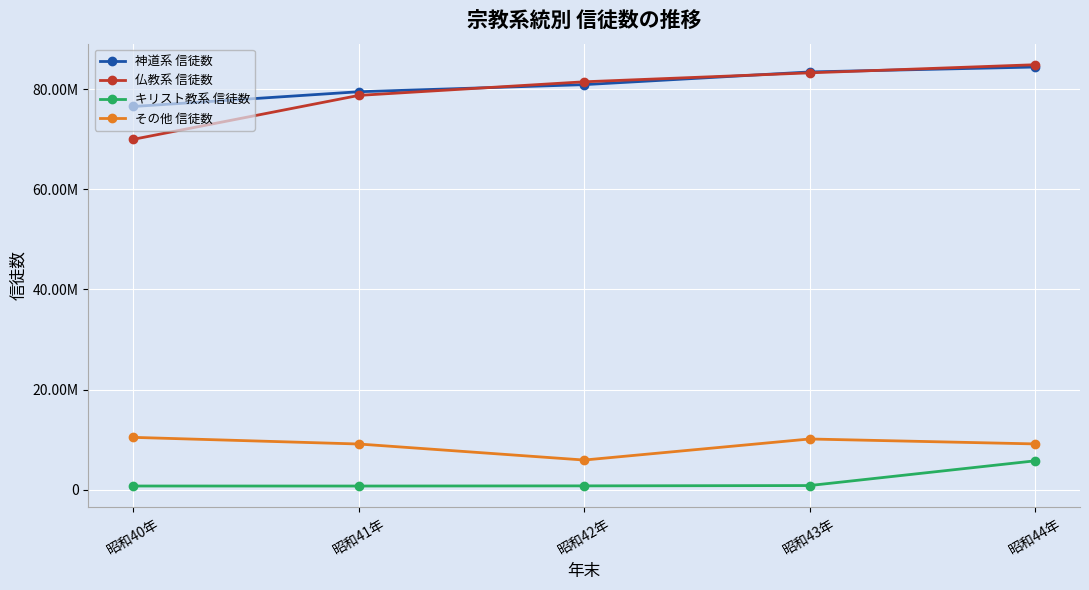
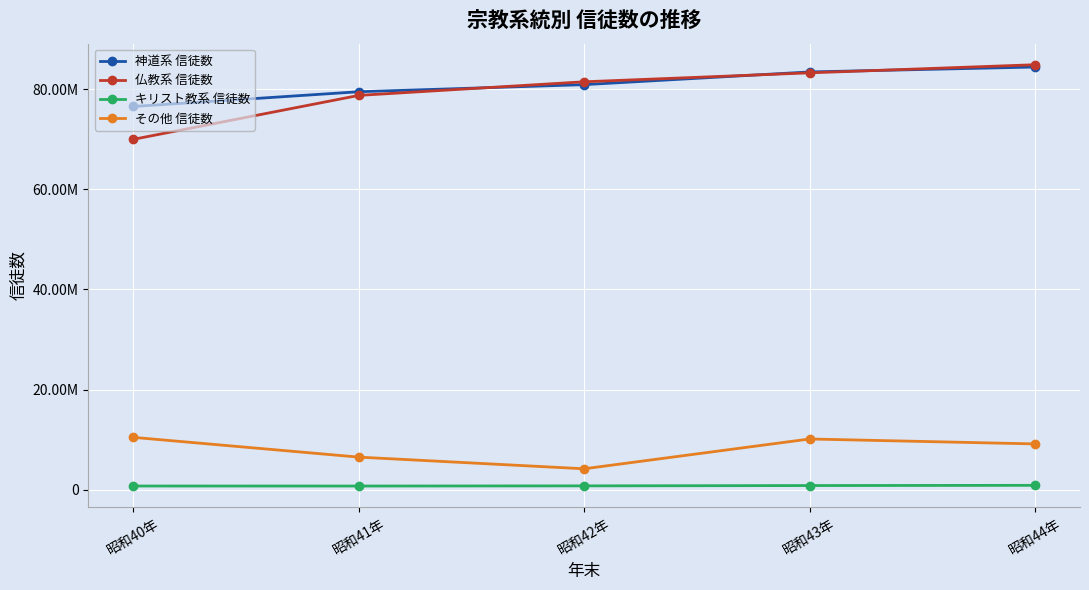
  {
    "神道系 信徒数": {
      "昭和41年": 80000000,
      "昭和42年": 81000000
    },
    "仏教系 信徒数": {
      "昭和40年": 70000000,
      "昭和41年": 79000000,
      "昭和42年": 81000000
    },
    "キリスト教系 信徒数": {
      "昭和40年": 1000000,
      "昭和41年": 1000000,
      "昭和42年": 1000000,
      "昭和43年": 1000000,
-     "昭和44年": 6000000
+     "昭和44年": 1000000
    },
    "その他 信徒数": {
      "昭和40年": 10000000,
-     "昭和41年": 9000000,
-     "昭和42年": 6000000,
+     "昭和41年": 7000000,
+     "昭和42年": 4000000,
      "昭和43年": 10000000,
      "昭和44年": 9000000
    }
  }
